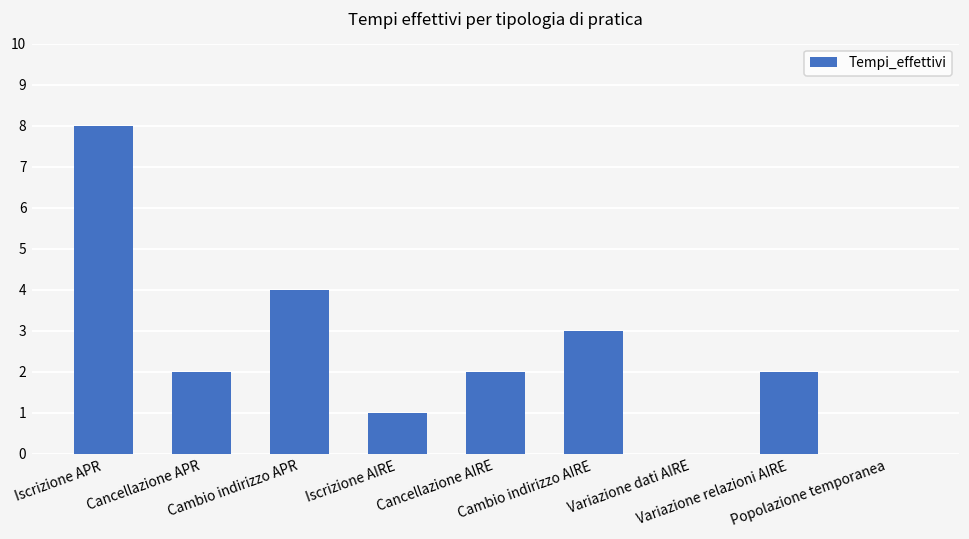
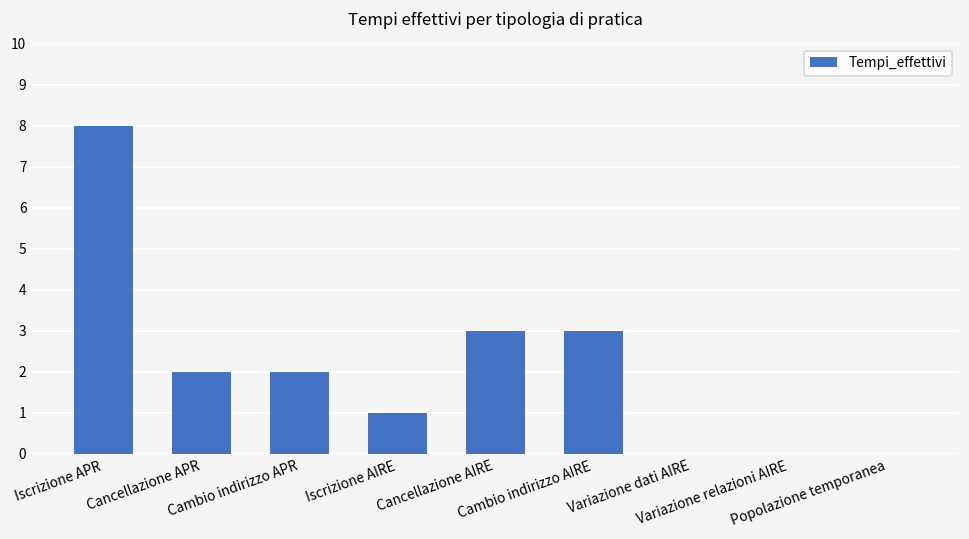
  {
    "Iscrizione APR": 8,
    "Cancellazione APR": 2,
-   "Cambio indirizzo APR": 4,
+   "Cambio indirizzo APR": 2,
    "Iscrizione AIRE": 1,
-   "Cancellazione AIRE": 2,
+   "Cancellazione AIRE": 3,
    "Cambio indirizzo AIRE": 3,
    "Variazione dati AIRE": 0,
-   "Variazione relazioni AIRE": 2,
+   "Variazione relazioni AIRE": 0,
    "Popolazione temporanea": 0
  }
